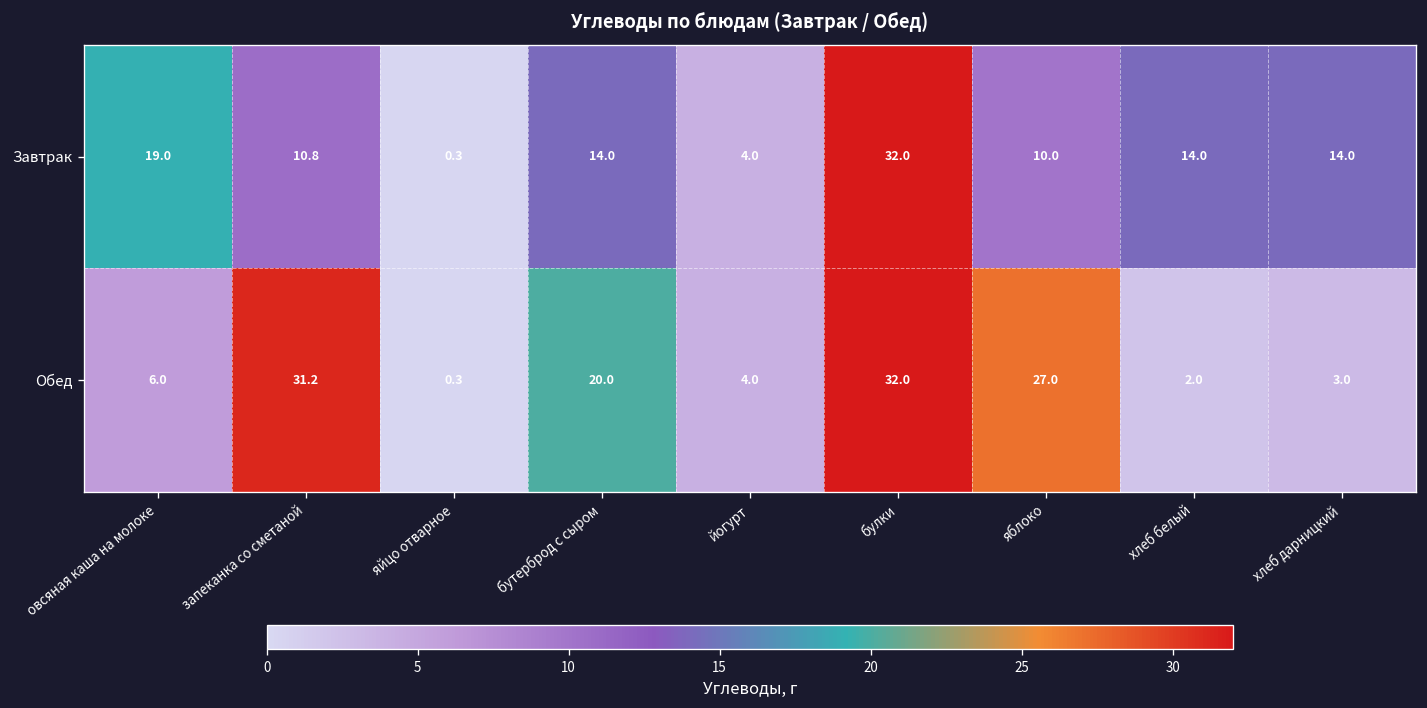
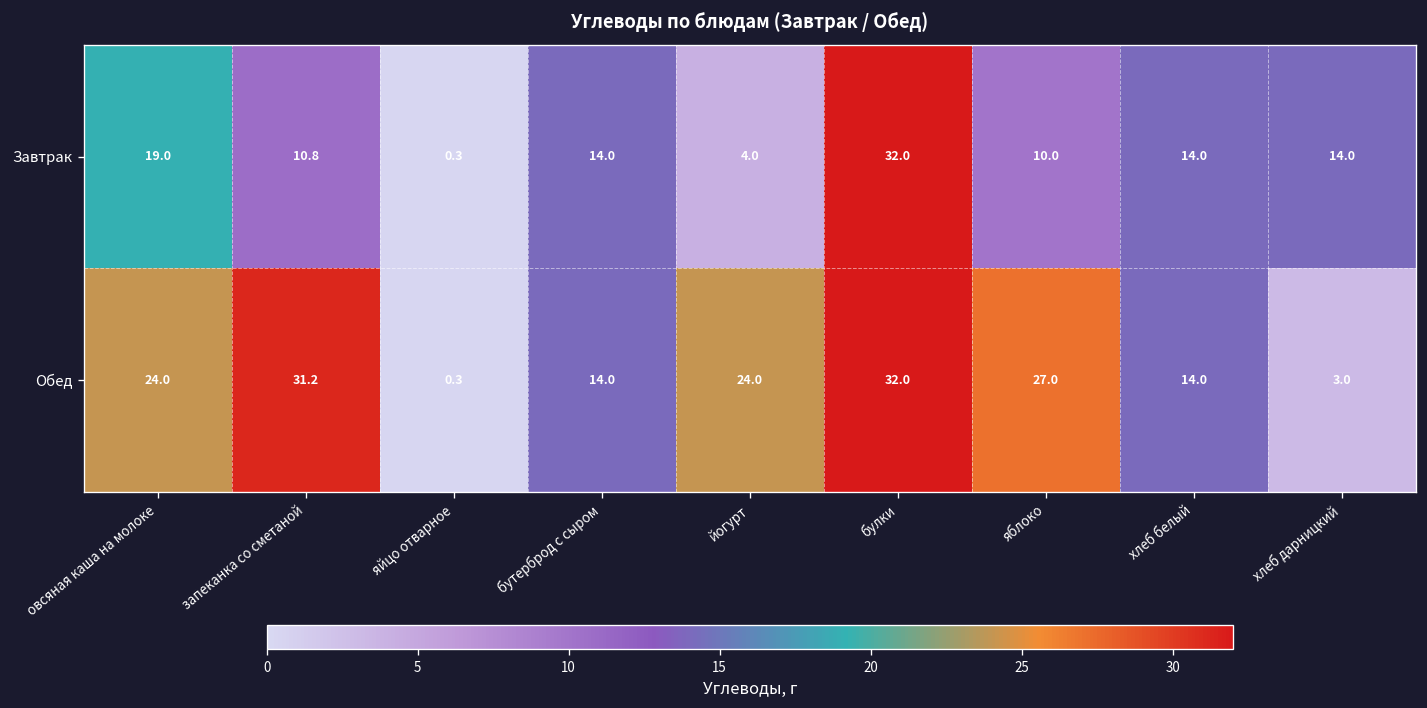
  {
    "Завтрак": {
      "овсяная каша на молоке": 19.0,
      "запеканка со сметаной": 10.8,
      "бутерброд с сыром": 14.0,
      "йогурт": 4.0,
      "булки": 32.0,
      "яблоко": 10.0,
      "хлеб белый": 14.0,
      "хлеб дарницкий": 14.0
    },
    "Обед": {
-     "овсяная каша на молоке": 6.0,
+     "овсяная каша на молоке": 24.0,
      "запеканка со сметаной": 31.2,
-     "бутерброд с сыром": 20.0,
-     "йогурт": 4.0,
+     "бутерброд с сыром": 14.0,
+     "йогурт": 24.0,
      "булки": 32.0,
      "яблоко": 27.0,
-     "хлеб белый": 2.0,
+     "хлеб белый": 14.0,
      "хлеб дарницкий": 3.0
    }
  }
